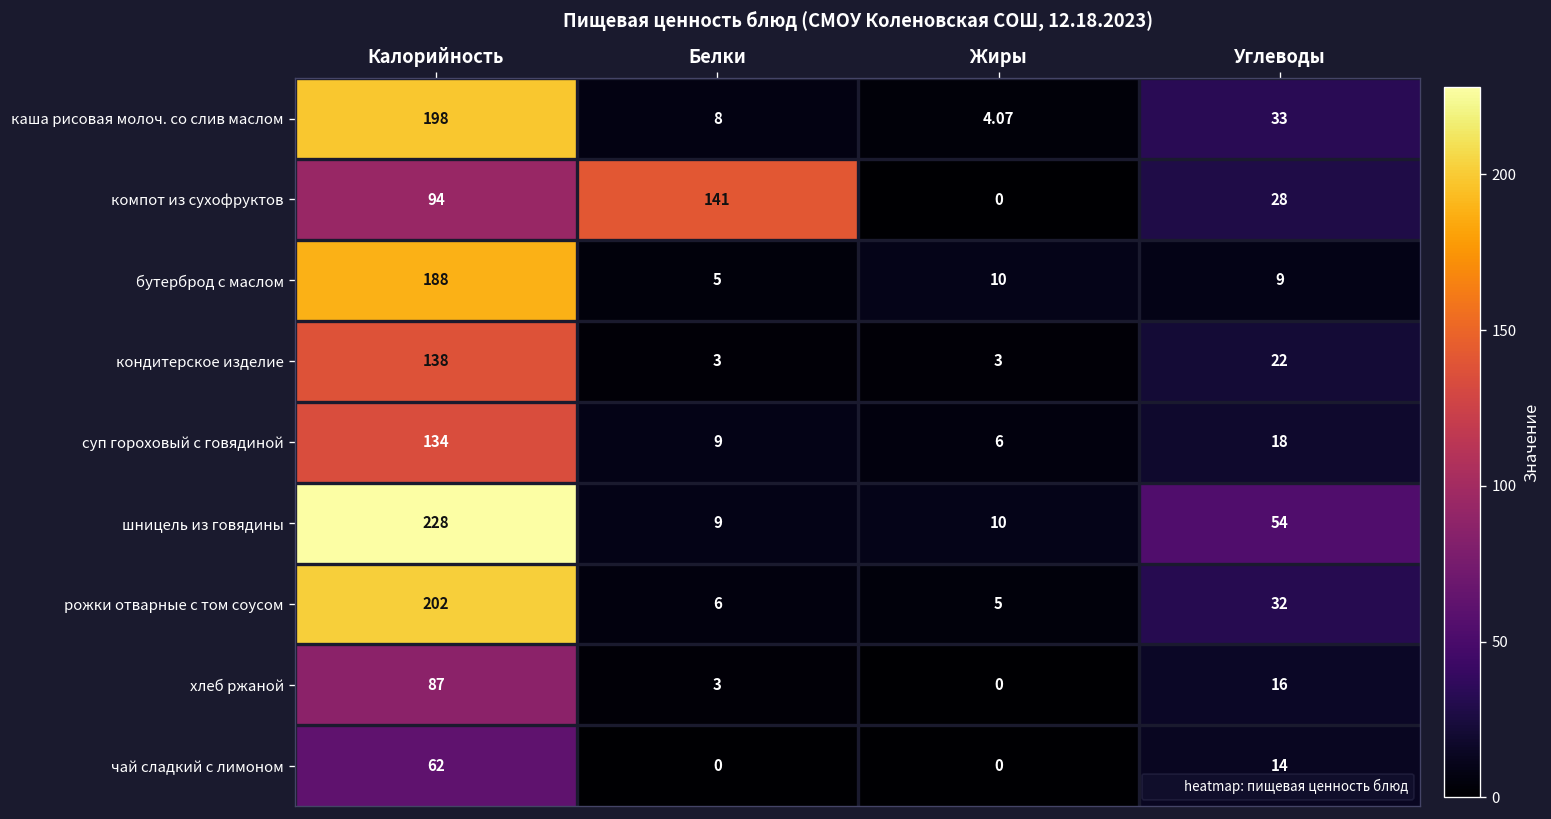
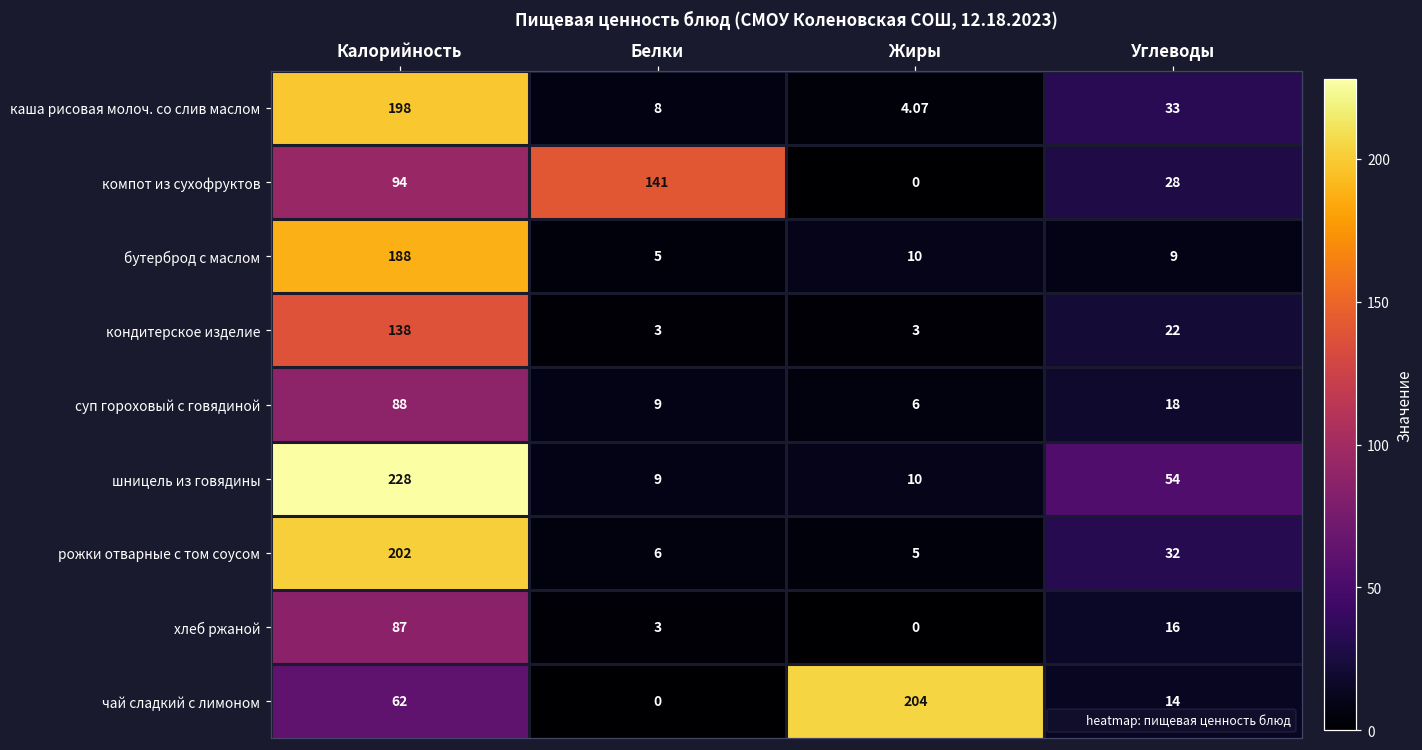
  {
    "каша рисовая молоч. со слив маслом": {
      "Калорийность": 198,
      "Белки": 8,
      "Жиры": 4.07,
      "Углеводы": 33
    },
    "компот из сухофруктов": {
      "Калорийность": 94,
      "Белки": 141,
      "Жиры": 0,
      "Углеводы": 28
    },
    "бутерброд с маслом": {
      "Калорийность": 188,
      "Белки": 5,
      "Жиры": 10,
      "Углеводы": 9
    },
    "кондитерское изделие": {
      "Калорийность": 138,
      "Белки": 3,
      "Жиры": 3,
      "Углеводы": 22
    },
    "суп гороховый с говядиной": {
-     "Калорийность": 134,
+     "Калорийность": 88,
      "Белки": 9,
      "Жиры": 6,
      "Углеводы": 18
    },
    "шницель из говядины": {
      "Калорийность": 228,
      "Белки": 9,
      "Жиры": 10,
      "Углеводы": 54
    },
    "рожки отварные с том соусом": {
      "Калорийность": 202,
      "Белки": 6,
      "Жиры": 5,
      "Углеводы": 32
    },
    "хлеб ржаной": {
      "Калорийность": 87,
      "Белки": 3,
      "Жиры": 0,
      "Углеводы": 16
    },
    "чай сладкий с лимоном": {
      "Калорийность": 62,
      "Белки": 0,
-     "Жиры": 0,
+     "Жиры": 204,
      "Углеводы": 14
    }
  }
